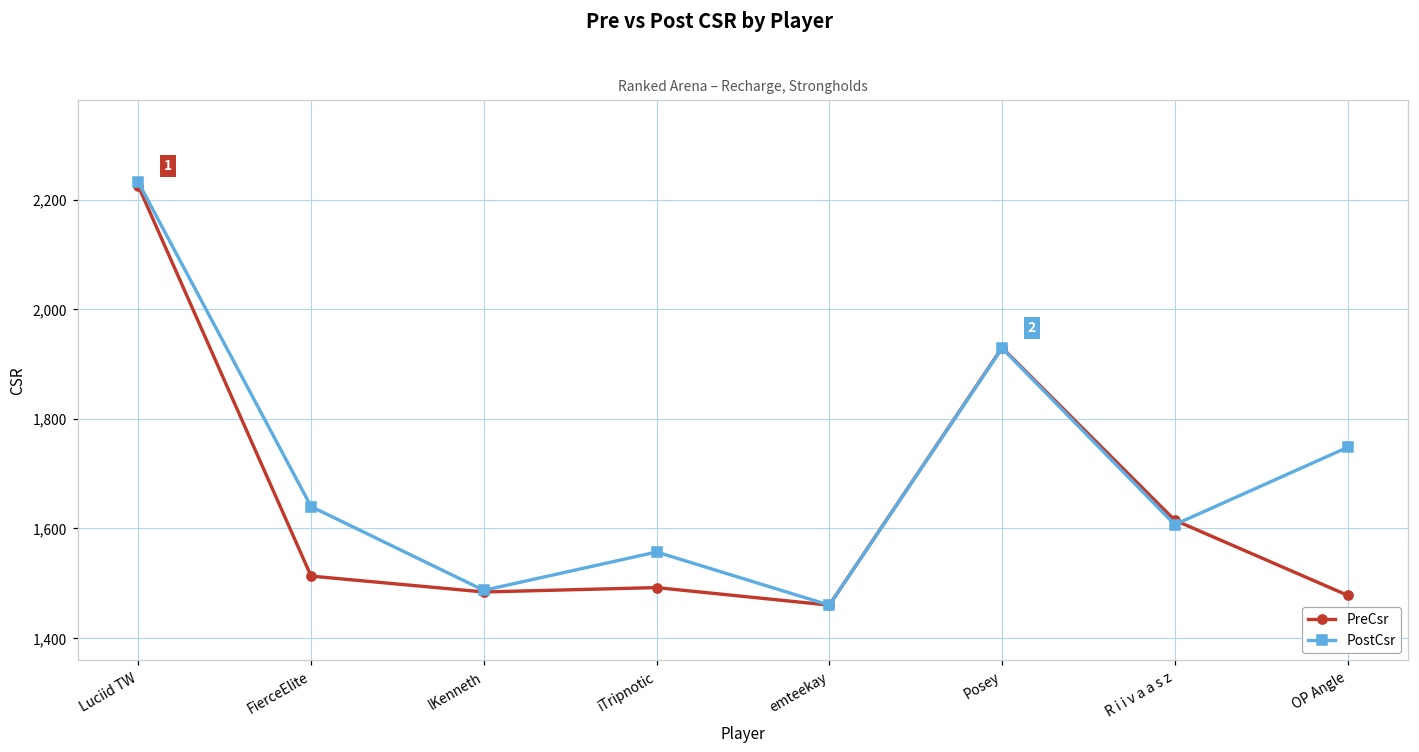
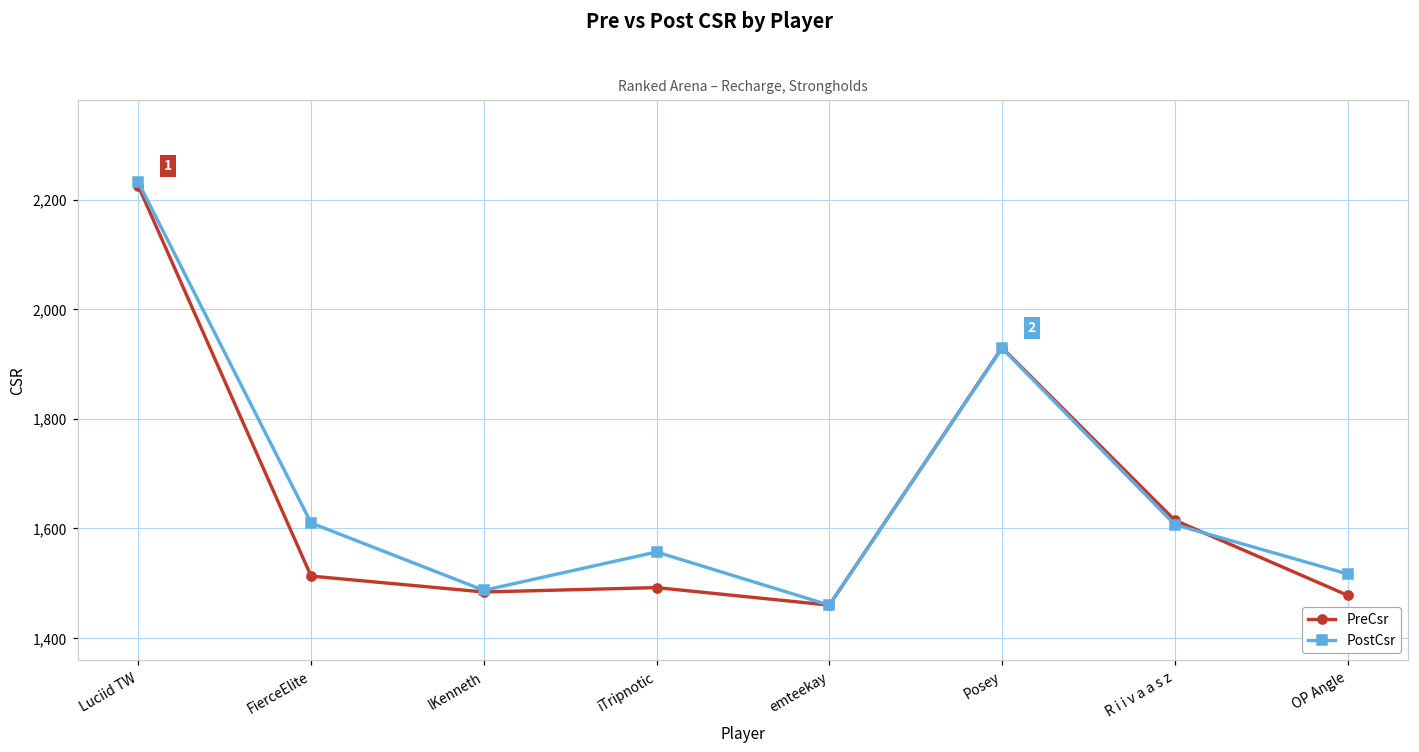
  {
    "PreCsr": {
      "Luciid TW": "2,230",
      "FierceElite": "1,510",
      "iTripnotic": "1,490",
      "R i i v a a s z": "1,620",
      "OP Angle": "1,480"
    },
    "PostCsr": {
      "Luciid TW": "2,230",
-     "FierceElite": "1,640",
+     "FierceElite": "1,610",
      "iTripnotic": "1,560",
      "R i i v a a s z": "1,610",
-     "OP Angle": "1,750"
+     "OP Angle": "1,520"
    }
  }
